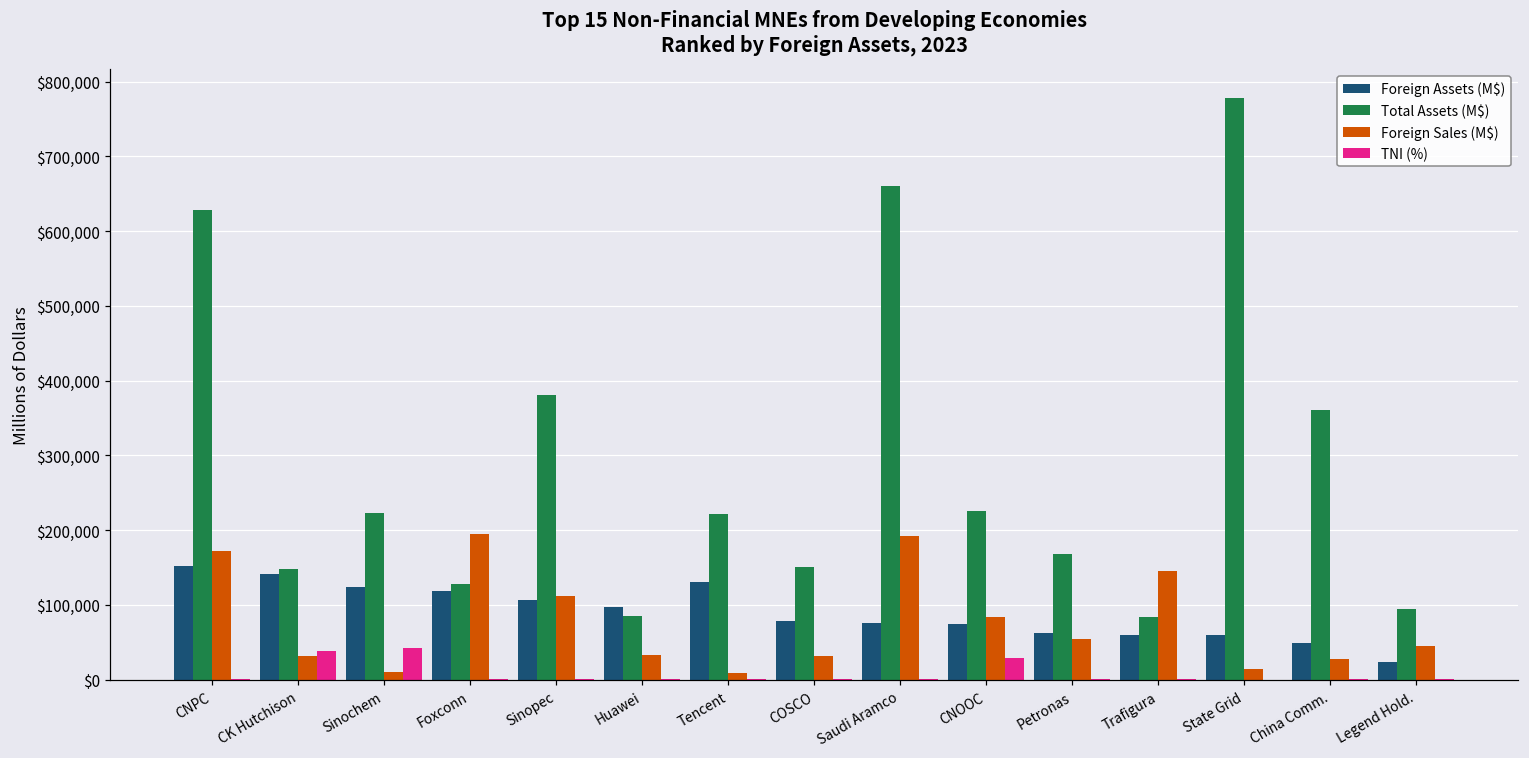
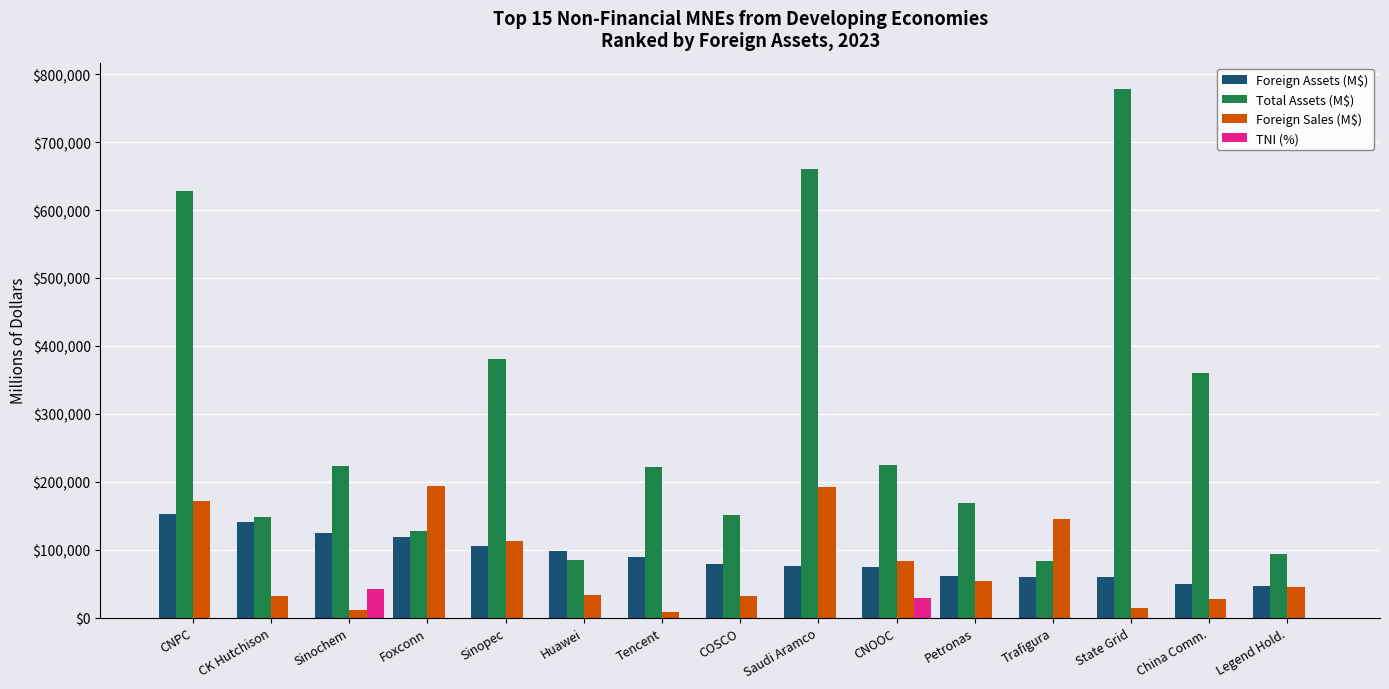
  {
    "Foreign Assets (M$)": {
      "CNPC": "$150,000",
      "CK Hutchison": "$140,000",
      "Sinochem": "$120,000",
      "Foxconn": "$120,000",
      "Sinopec": "$110,000",
      "Huawei": "$100,000",
-     "Tencent": "$130,000",
+     "Tencent": "$90,000",
      "COSCO": "$80,000",
      "Saudi Aramco": "$80,000",
      "CNOOC": "$70,000",
      "Petronas": "$60,000",
      "Trafigura": "$60,000",
      "State Grid": "$60,000",
      "China Comm.": "$50,000",
-     "Legend Hold.": "$20,000"
+     "Legend Hold.": "$50,000"
    },
    "Total Assets (M$)": {
      "CNPC": "$630,000",
      "CK Hutchison": "$150,000",
      "Sinochem": "$220,000",
      "Foxconn": "$130,000",
      "Sinopec": "$380,000",
      "Huawei": "$90,000",
      "Tencent": "$220,000",
      "COSCO": "$150,000",
      "Saudi Aramco": "$660,000",
      "CNOOC": "$220,000",
      "Petronas": "$170,000",
      "Trafigura": "$80,000",
      "State Grid": "$780,000",
      "China Comm.": "$360,000",
      "Legend Hold.": "$90,000"
    },
    "Foreign Sales (M$)": {
      "CNPC": "$170,000",
      "CK Hutchison": "$30,000",
      "Sinochem": "$10,000",
      "Foxconn": "$190,000",
      "Sinopec": "$110,000",
      "Huawei": "$30,000",
      "Tencent": "$10,000",
      "COSCO": "$30,000",
      "Saudi Aramco": "$190,000",
      "CNOOC": "$80,000",
      "Petronas": "$50,000",
      "Trafigura": "$140,000",
      "State Grid": "$10,000",
      "China Comm.": "$30,000",
      "Legend Hold.": "$40,000"
    },
    "TNI (%)": {
-     "CK Hutchison": "$40,000",
+     "CK Hutchison": "$0",
      "Sinochem": "$40,000",
      "CNOOC": "$30,000"
    }
  }
